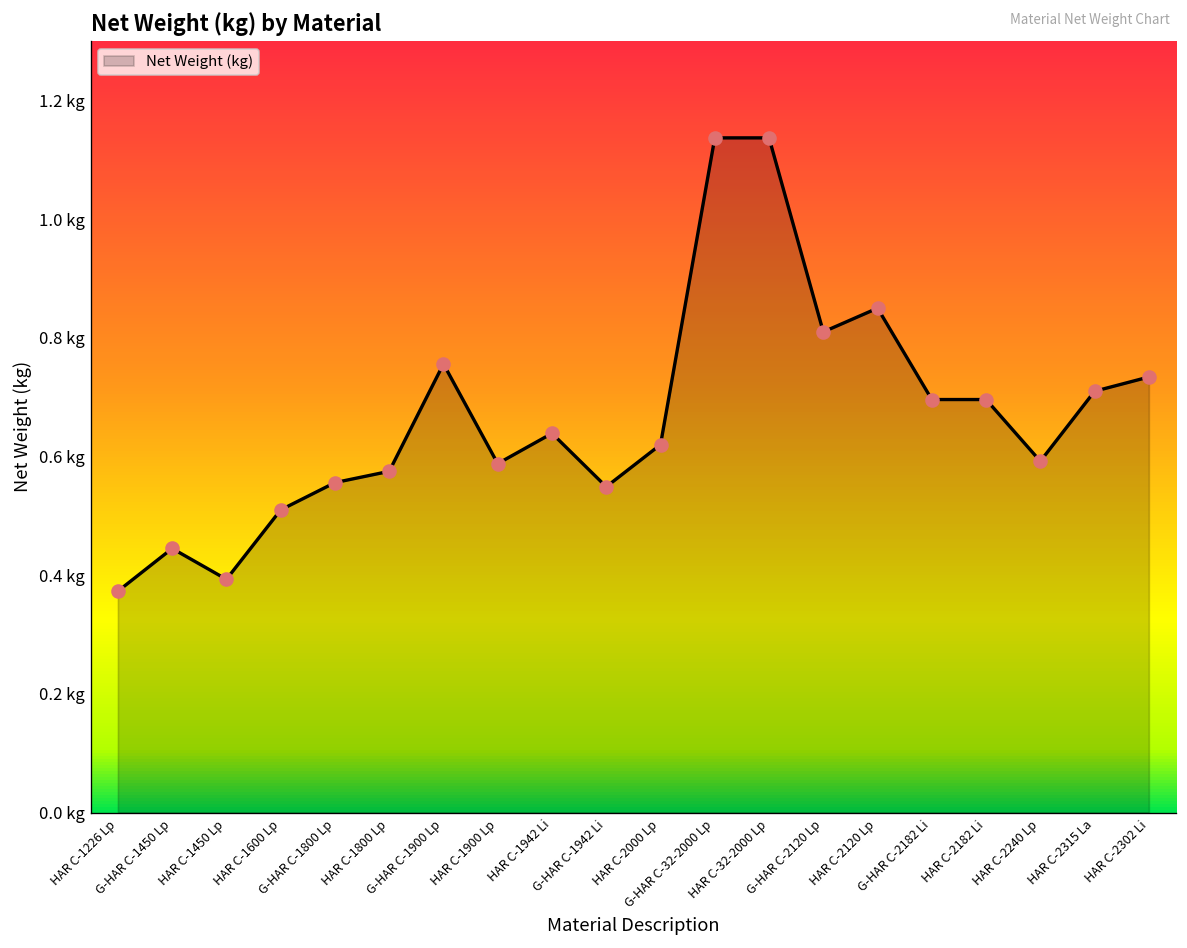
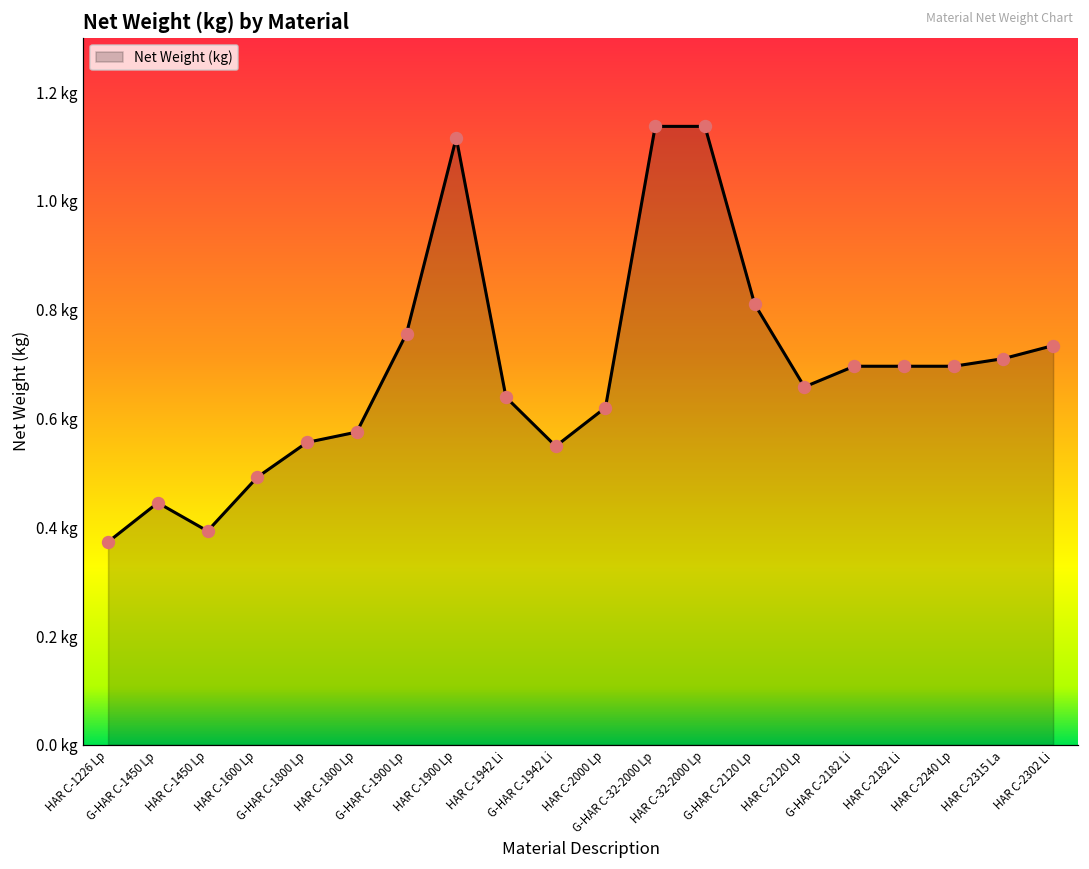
  {
    "HAR C-1226 Lp": "0.37 kg",
    "G-HAR C-1450 Lp": "0.45 kg",
    "HAR C-1450 Lp": "0.39 kg",
-   "HAR C-1600 Lp": "0.51 kg",
+   "HAR C-1600 Lp": "0.49 kg",
    "G-HAR C-1800 Lp": "0.56 kg",
    "HAR C-1800 Lp": "0.58 kg",
    "G-HAR C-1900 Lp": "0.76 kg",
-   "HAR C-1900 Lp": "0.59 kg",
+   "HAR C-1900 Lp": "1.12 kg",
    "HAR C-1942 Li": "0.64 kg",
    "G-HAR C-1942 Li": "0.55 kg",
    "HAR C-2000 Lp": "0.62 kg",
    "G-HAR C-32-2000 Lp": "1.14 kg",
    "HAR C-32-2000 Lp": "1.14 kg",
    "G-HAR C-2120 Lp": "0.81 kg",
-   "HAR C-2120 Lp": "0.85 kg",
+   "HAR C-2120 Lp": "0.66 kg",
    "G-HAR C-2182 Li": "0.70 kg",
    "HAR C-2182 Li": "0.70 kg",
-   "HAR C-2240 Lp": "0.59 kg",
+   "HAR C-2240 Lp": "0.70 kg",
    "HAR C-2315 La": "0.71 kg",
    "HAR C-2302 Li": "0.73 kg"
  }
